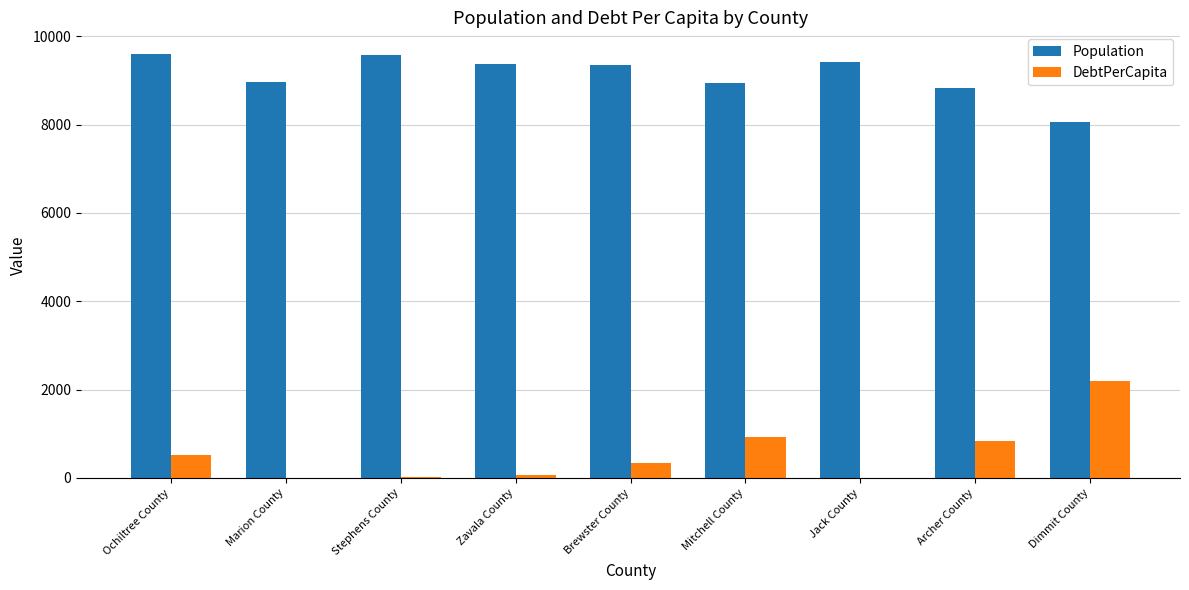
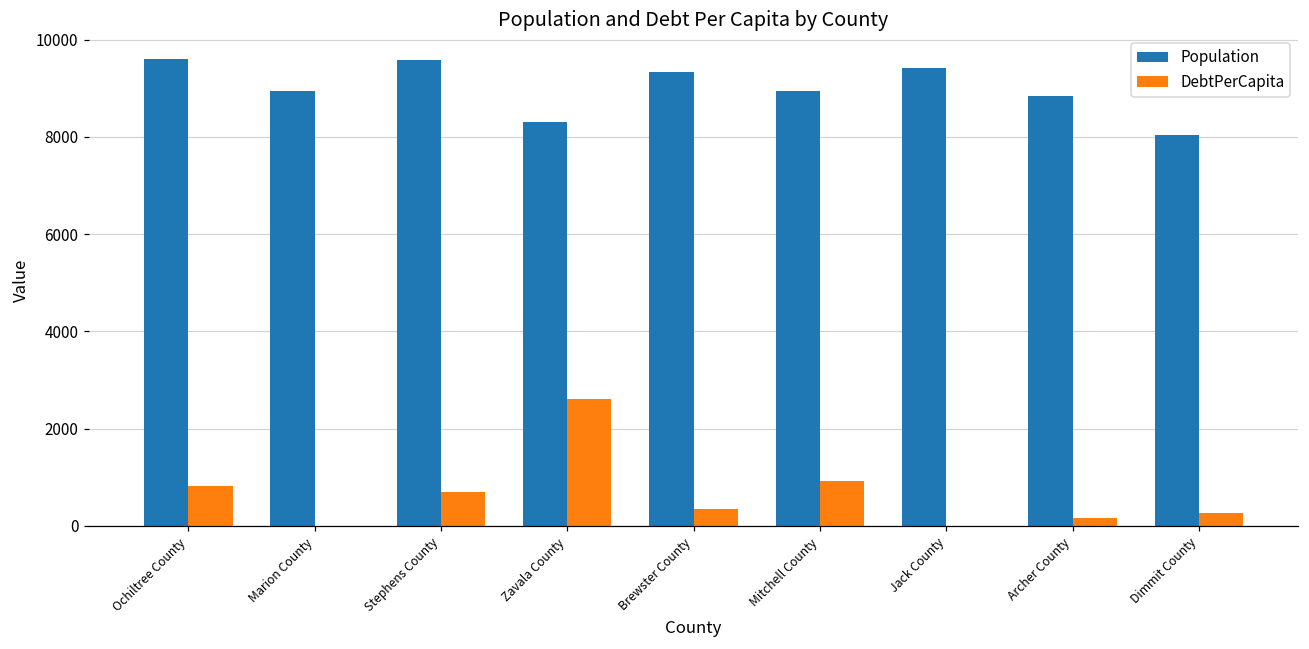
  {
    "Population": {
      "Ochiltree County": 9600,
      "Marion County": 9000,
      "Stephens County": 9600,
-     "Zavala County": 9400,
+     "Zavala County": 8300,
      "Brewster County": 9300,
      "Mitchell County": 8900,
      "Jack County": 9400,
      "Archer County": 8800,
      "Dimmit County": 8000
    },
    "DebtPerCapita": {
-     "Ochiltree County": 500,
+     "Ochiltree County": 800,
      "Marion County": 0,
-     "Stephens County": 0,
-     "Zavala County": 100,
+     "Stephens County": 700,
+     "Zavala County": 2600,
      "Brewster County": 300,
      "Mitchell County": 900,
      "Jack County": 0,
-     "Archer County": 800,
-     "Dimmit County": 2200
+     "Archer County": 200,
+     "Dimmit County": 300
    }
  }
